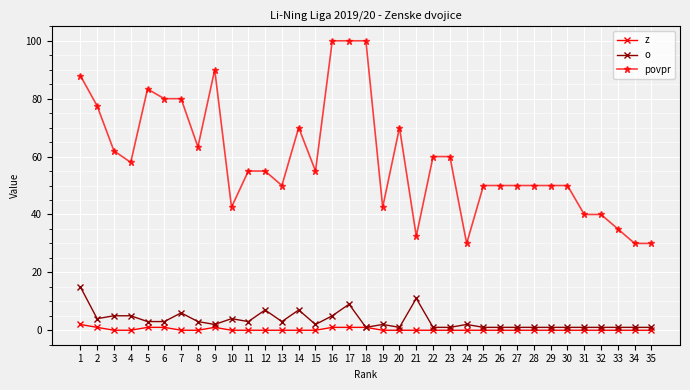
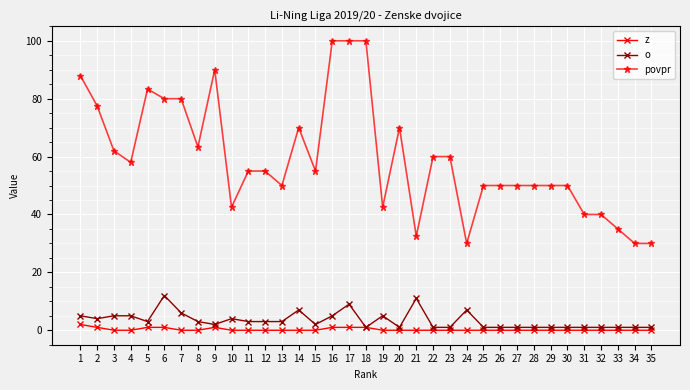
  {
    "o": {
-     "1": 15,
+     "1": 5,
      "2": 4,
      "3": 5,
      "4": 5,
      "5": 3,
-     "6": 3,
+     "6": 12,
      "7": 6,
      "8": 3,
      "9": 2,
      "10": 4,
      "11": 3,
-     "12": 7,
+     "12": 3,
      "13": 3,
      "14": 7,
      "15": 2,
      "16": 5,
      "17": 9,
-     "19": 2,
+     "19": 5,
      "20": 1,
      "21": 11,
      "22": 1,
      "23": 1,
-     "24": 2,
+     "24": 7,
      "25": 1,
      "26": 1,
      "27": 1,
      "28": 1,
      "29": 1,
      "30": 1,
      "31": 1,
      "32": 1,
      "33": 1,
      "34": 1,
      "35": 1
    }
  }
